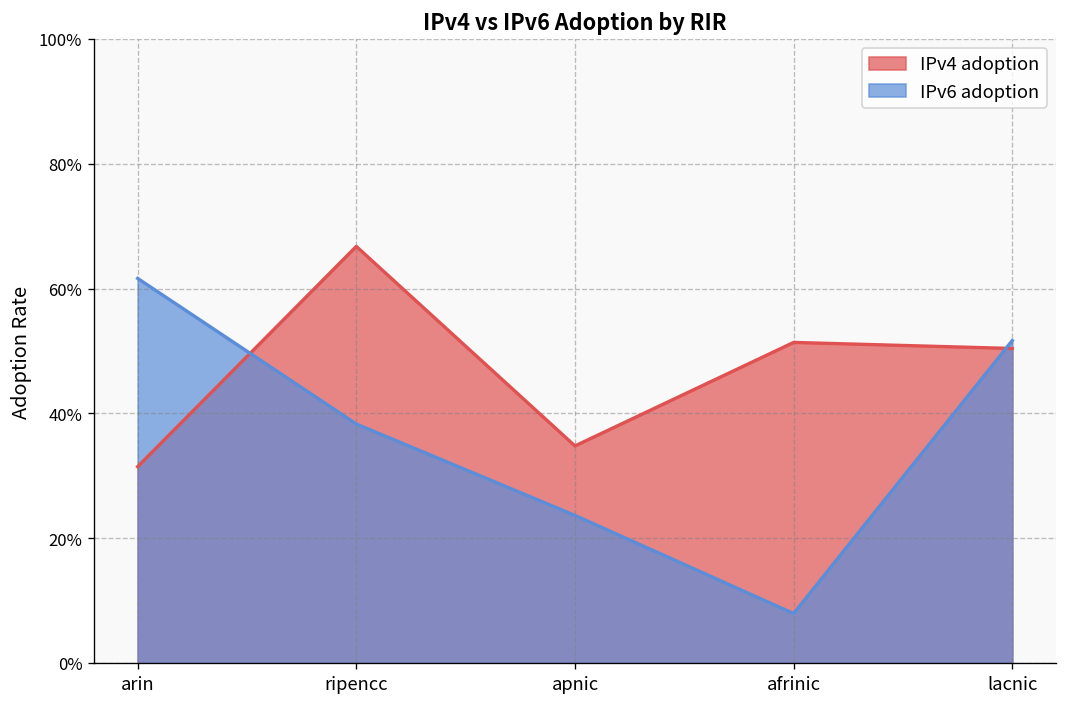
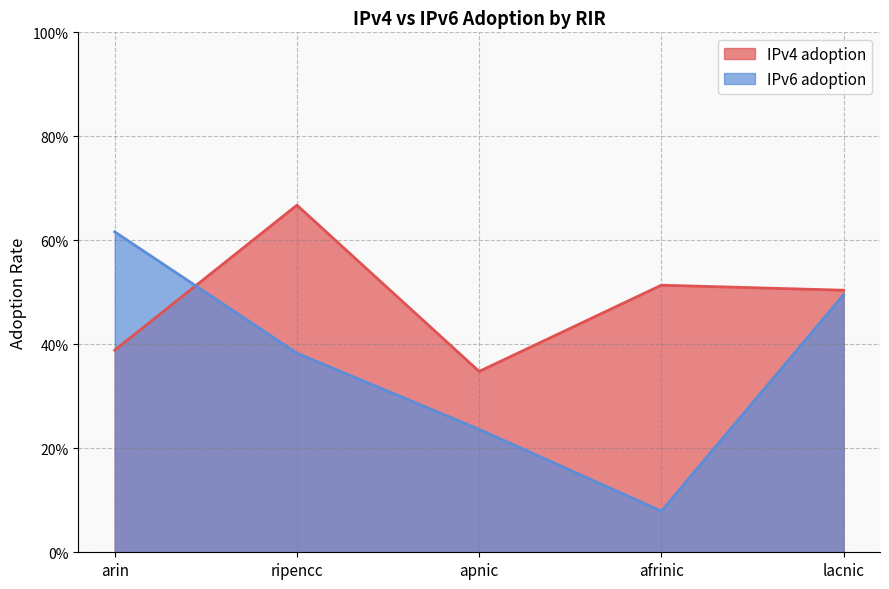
  {
    "IPv4 adoption": {
-     "arin": "31%",
+     "arin": "39%",
      "ripencc": "67%",
      "apnic": "35%",
      "afrinic": "51%",
      "lacnic": "50%"
    },
    "IPv6 adoption": {
      "arin": "62%",
      "ripencc": "38%",
      "apnic": "24%",
      "afrinic": "8%",
-     "lacnic": "52%"
+     "lacnic": "50%"
    }
  }
